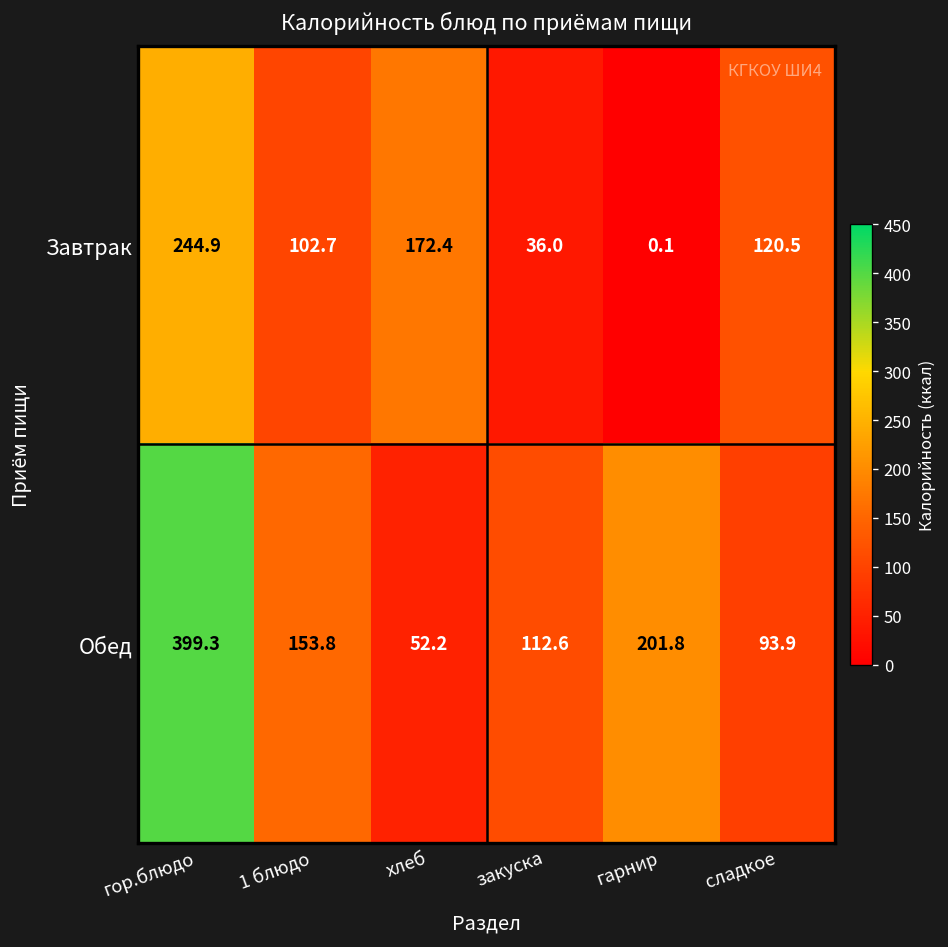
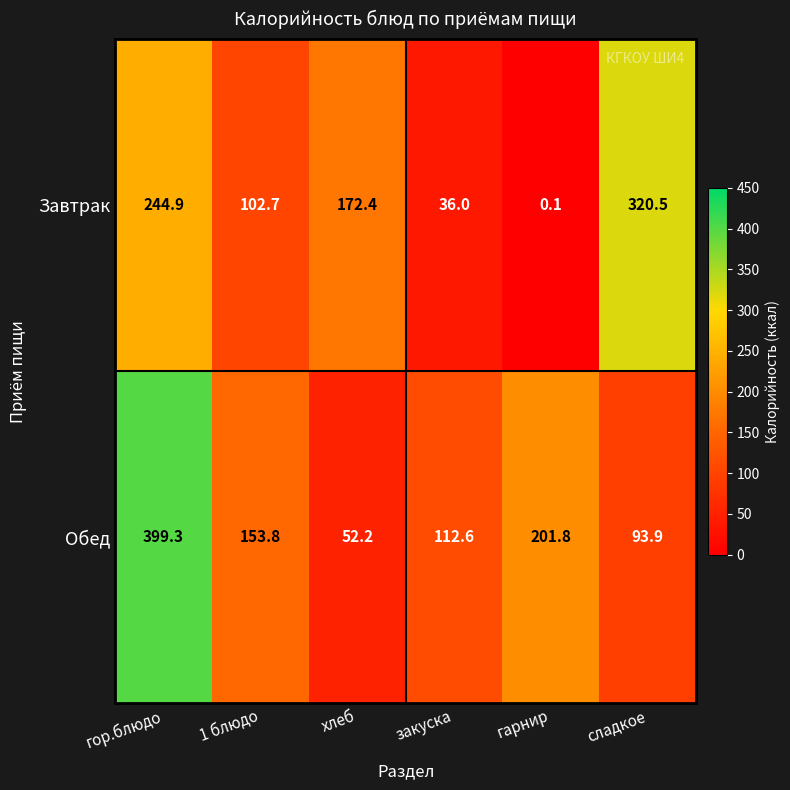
  {
    "Завтрак": {
      "гор.блюдо": 244.9,
      "1 блюдо": 102.7,
      "хлеб": 172.4,
      "закуска": 36.0,
      "гарнир": 0.1,
-     "сладкое": 120.5
+     "сладкое": 320.5
    },
    "Обед": {
      "гор.блюдо": 399.3,
      "1 блюдо": 153.8,
      "хлеб": 52.2,
      "закуска": 112.6,
      "гарнир": 201.8,
      "сладкое": 93.9
    }
  }
